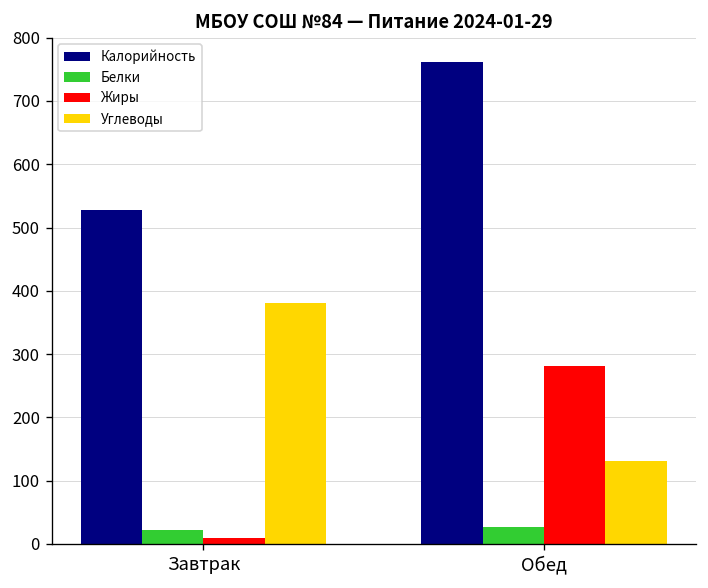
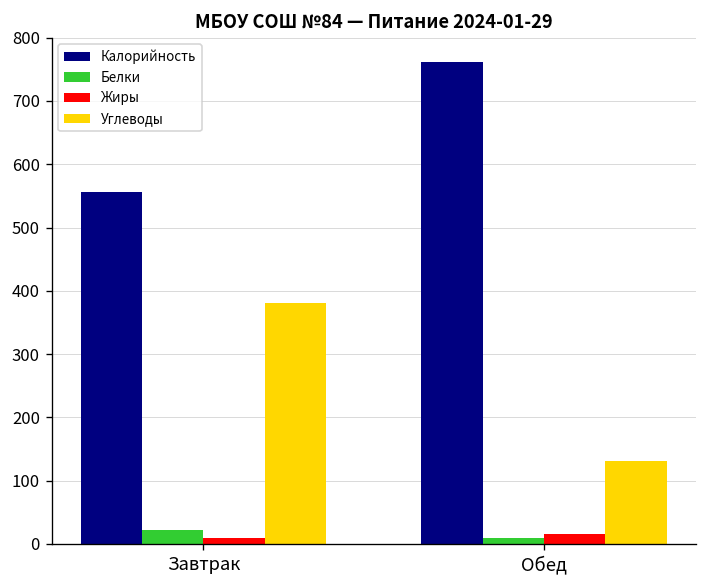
  {
    "Калорийность": {
-     "Завтрак": 530,
+     "Завтрак": 560,
      "Обед": 760
    },
    "Белки": {
      "Завтрак": 20,
-     "Обед": 30
+     "Обед": 10
    },
    "Жиры": {
      "Завтрак": 10,
-     "Обед": 280
+     "Обед": 20
    },
    "Углеводы": {
      "Завтрак": 380,
      "Обед": 130
    }
  }
